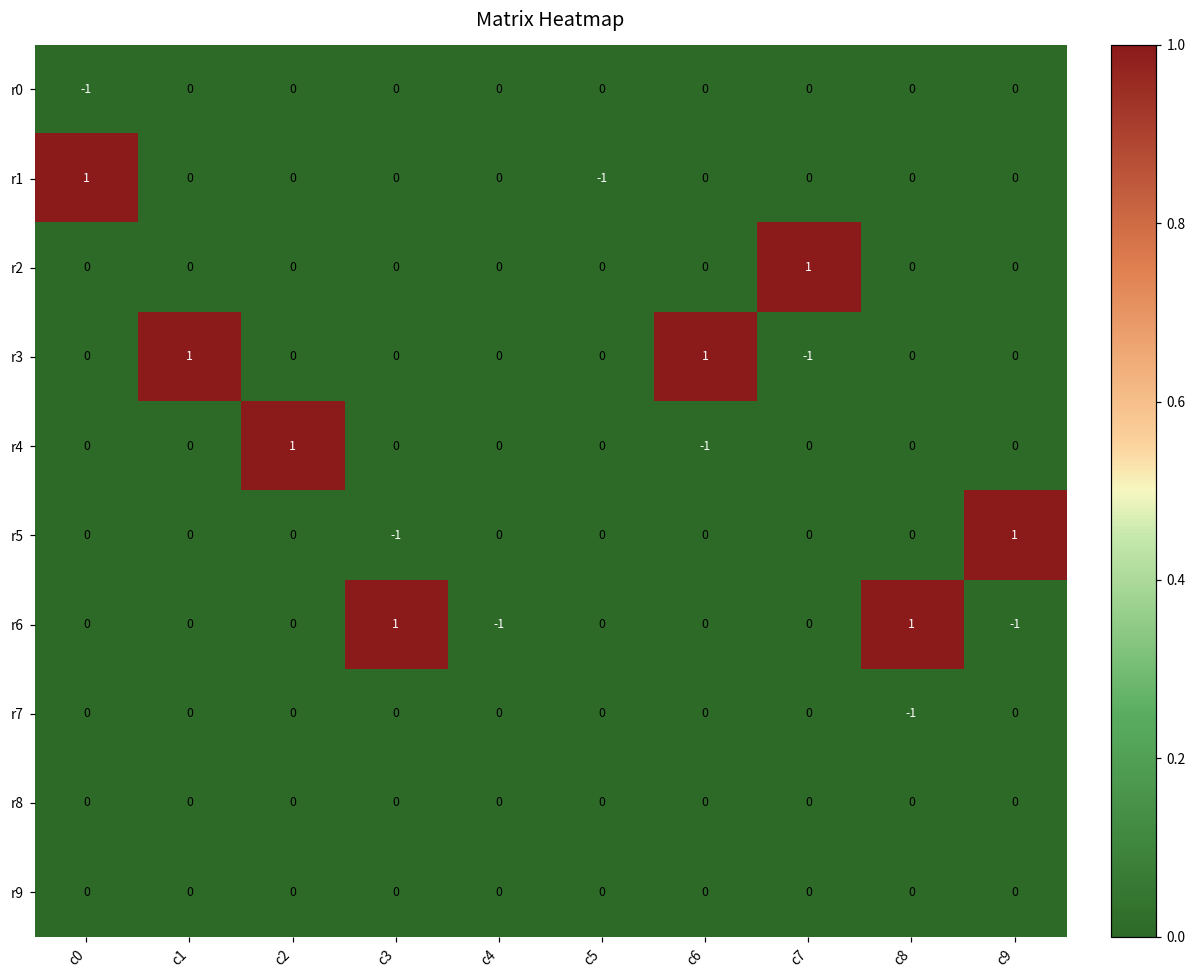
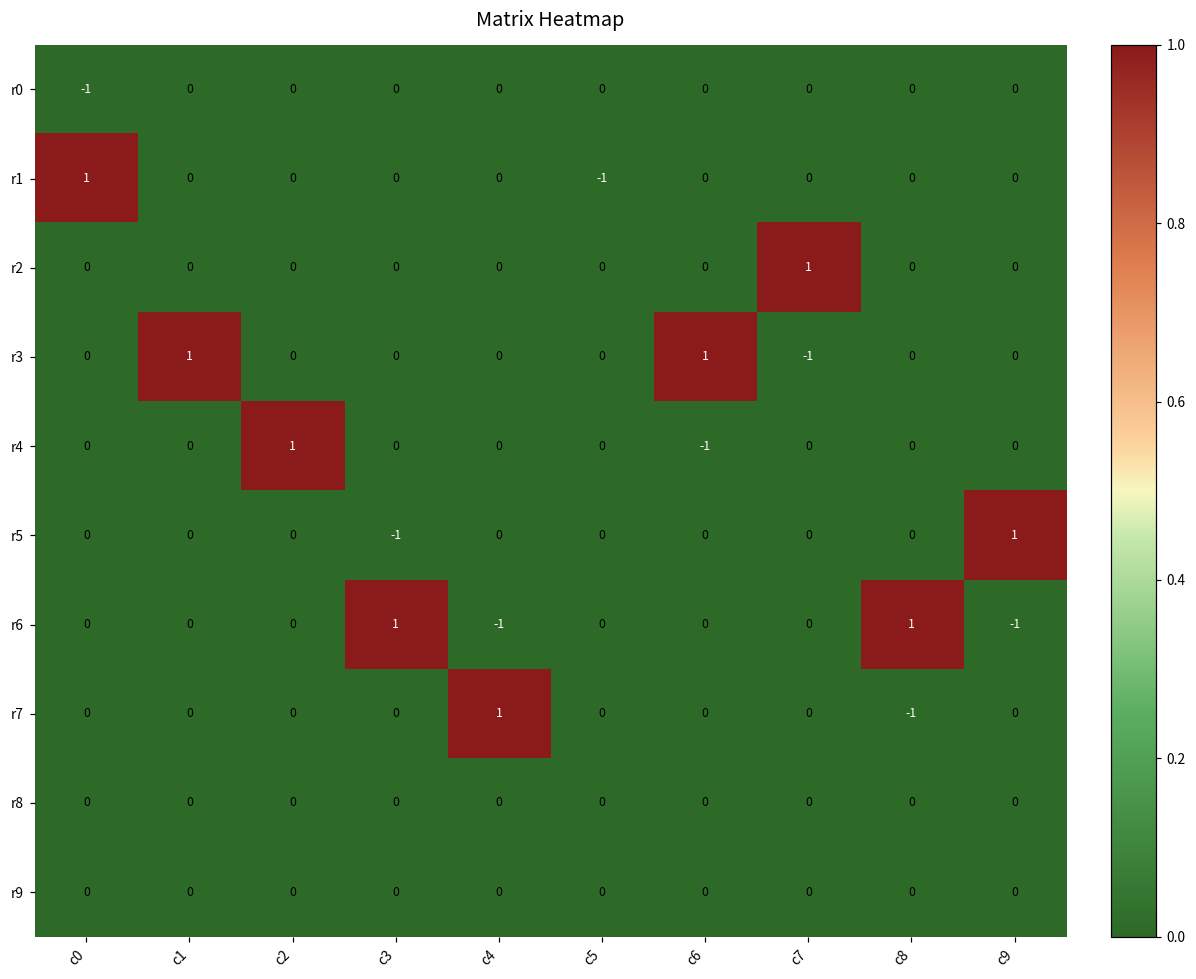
  {
    "r0": {
      "c0": -1,
      "c1": 0,
      "c2": 0,
      "c3": 0,
      "c4": 0,
      "c5": 0,
      "c6": 0,
      "c7": 0,
      "c8": 0,
      "c9": 0
    },
    "r1": {
      "c0": 1,
      "c1": 0,
      "c2": 0,
      "c3": 0,
      "c4": 0,
      "c5": -1,
      "c6": 0,
      "c7": 0,
      "c8": 0,
      "c9": 0
    },
    "r2": {
      "c0": 0,
      "c1": 0,
      "c2": 0,
      "c3": 0,
      "c4": 0,
      "c5": 0,
      "c6": 0,
      "c7": 1,
      "c8": 0,
      "c9": 0
    },
    "r3": {
      "c0": 0,
      "c1": 1,
      "c2": 0,
      "c3": 0,
      "c4": 0,
      "c5": 0,
      "c6": 1,
      "c7": -1,
      "c8": 0,
      "c9": 0
    },
    "r4": {
      "c0": 0,
      "c1": 0,
      "c2": 1,
      "c3": 0,
      "c4": 0,
      "c5": 0,
      "c6": -1,
      "c7": 0,
      "c8": 0,
      "c9": 0
    },
    "r5": {
      "c0": 0,
      "c1": 0,
      "c2": 0,
      "c3": -1,
      "c4": 0,
      "c5": 0,
      "c6": 0,
      "c7": 0,
      "c8": 0,
      "c9": 1
    },
    "r6": {
      "c0": 0,
      "c1": 0,
      "c2": 0,
      "c3": 1,
      "c4": -1,
      "c5": 0,
      "c6": 0,
      "c7": 0,
      "c8": 1,
      "c9": -1
    },
    "r7": {
      "c0": 0,
      "c1": 0,
      "c2": 0,
      "c3": 0,
-     "c4": 0,
+     "c4": 1,
      "c5": 0,
      "c6": 0,
      "c7": 0,
      "c8": -1,
      "c9": 0
    },
    "r8": {
      "c0": 0,
      "c1": 0,
      "c2": 0,
      "c3": 0,
      "c4": 0,
      "c5": 0,
      "c6": 0,
      "c7": 0,
      "c8": 0,
      "c9": 0
    },
    "r9": {
      "c0": 0,
      "c1": 0,
      "c2": 0,
      "c3": 0,
      "c4": 0,
      "c5": 0,
      "c6": 0,
      "c7": 0,
      "c8": 0,
      "c9": 0
    }
  }
